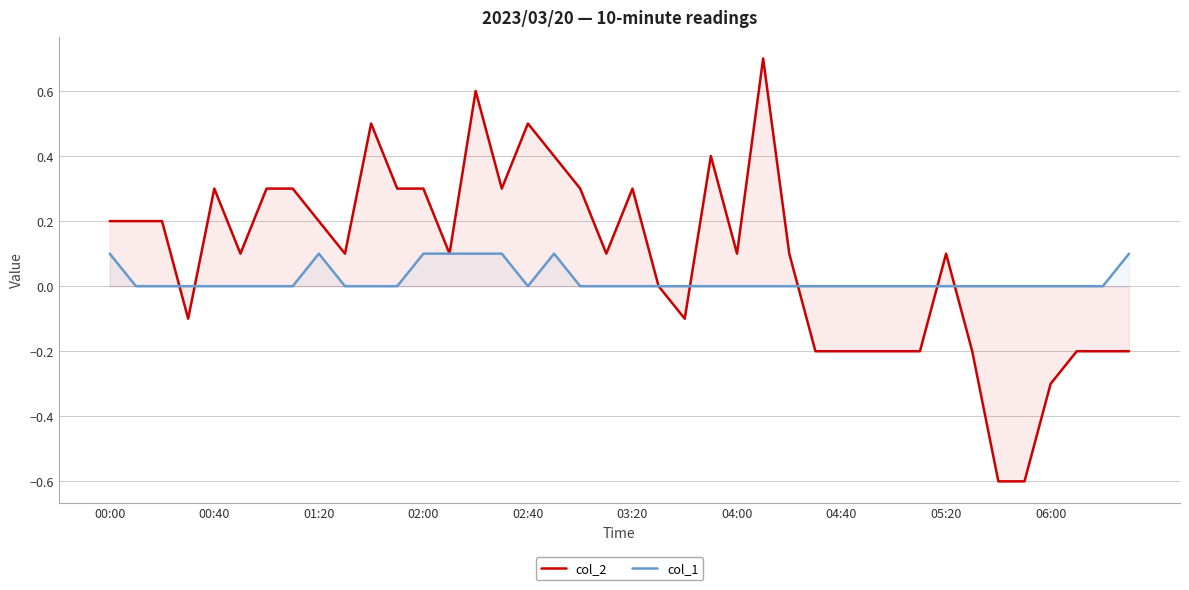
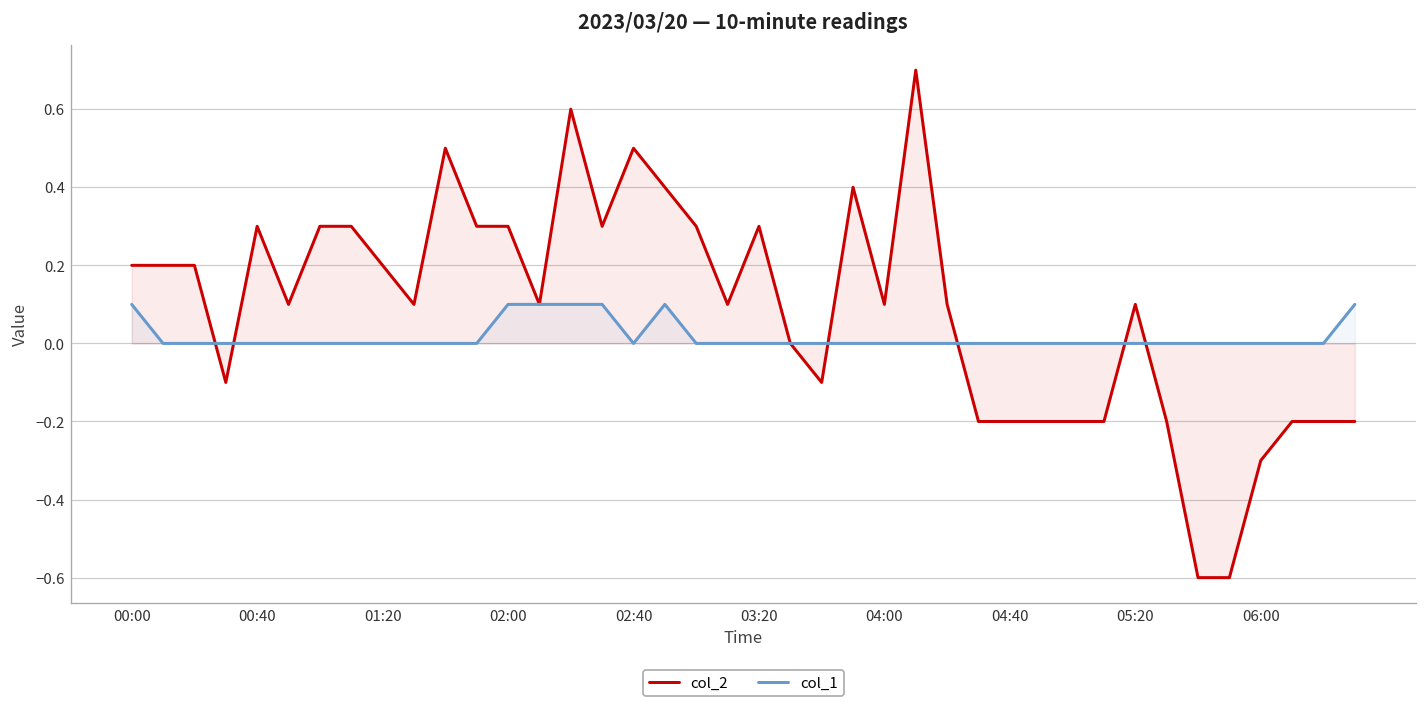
  {
    "col_1": {
      "00:00": 0.1,
      "00:40": 0.0,
-     "01:20": 0.1,
+     "01:20": 0.0,
      "02:00": 0.1,
      "02:40": 0.0,
      "03:20": 0.0,
      "04:00": 0.0,
      "05:20": 0.0
    }
  }
